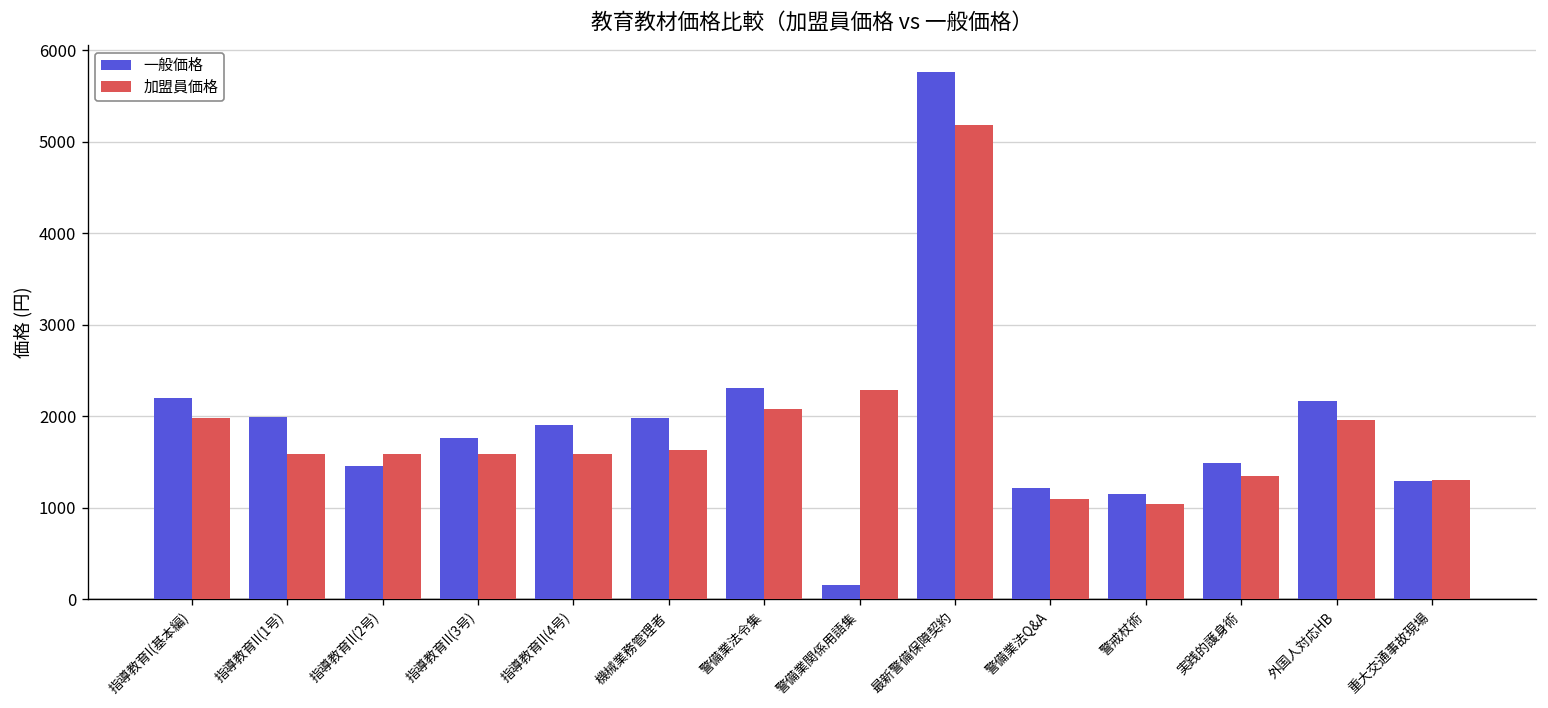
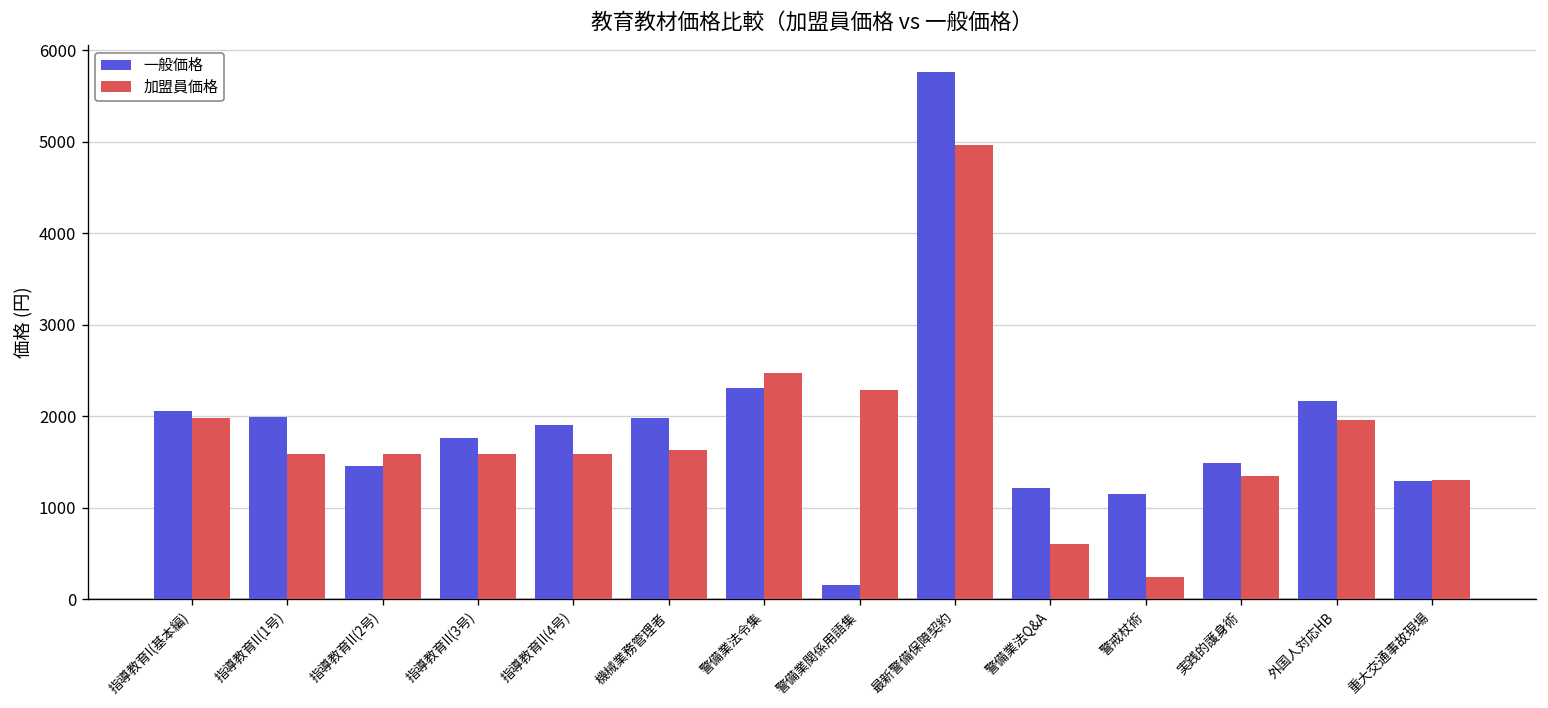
  {
    "一般価格": {
-     "指導教育I(基本編)": 2200,
+     "指導教育I(基本編)": 2100,
      "指導教育II(1号)": 2000,
      "指導教育II(2号)": 1500,
      "指導教育II(3号)": 1800,
      "指導教育II(4号)": 1900,
      "機械業務管理者": 2000,
      "警備業法令集": 2300,
      "警備業関係用語集": 200,
      "最新警備保障契約": 5800,
      "警備業法Q&A": 1200,
      "警戒杖術": 1200,
      "実践的護身術": 1500,
      "外国人対応HB": 2200,
      "重大交通事故現場": 1300
    },
    "加盟員価格": {
      "指導教育I(基本編)": 2000,
      "指導教育II(1号)": 1600,
      "指導教育II(2号)": 1600,
      "指導教育II(3号)": 1600,
      "指導教育II(4号)": 1600,
      "機械業務管理者": 1600,
-     "警備業法令集": 2100,
+     "警備業法令集": 2500,
      "警備業関係用語集": 2300,
-     "最新警備保障契約": 5200,
-     "警備業法Q&A": 1100,
-     "警戒杖術": 1000,
+     "最新警備保障契約": 5000,
+     "警備業法Q&A": 600,
+     "警戒杖術": 200,
      "実践的護身術": 1300,
      "外国人対応HB": 2000,
      "重大交通事故現場": 1300
    }
  }
